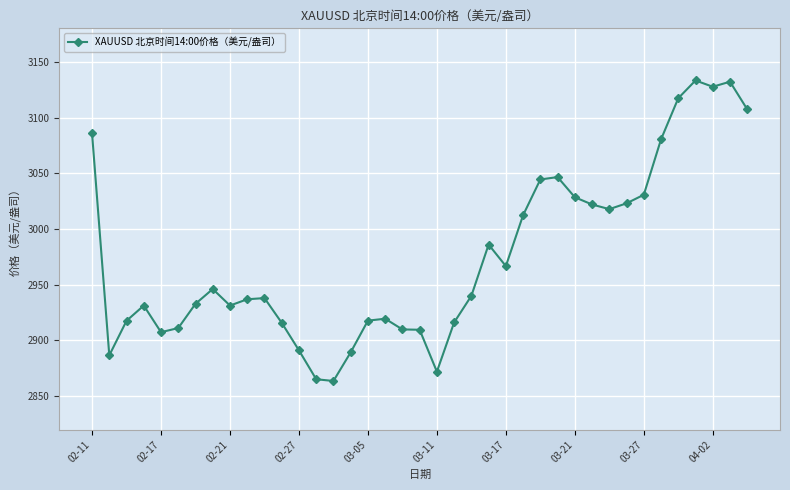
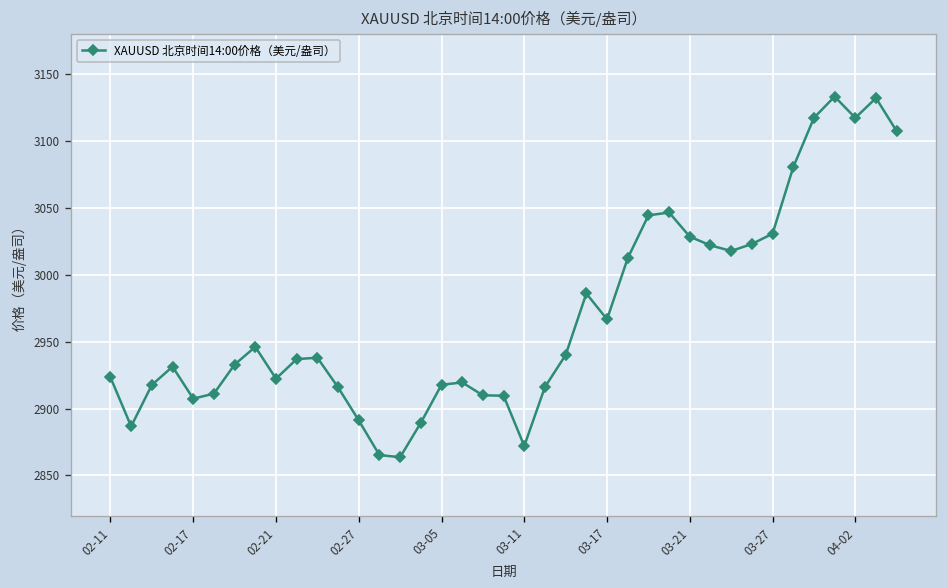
  {
-   "02-11": 3086,
+   "02-11": 2923,
    "02-17": 2907,
-   "02-21": 2931,
+   "02-21": 2922,
    "02-27": 2891,
    "03-05": 2918,
    "03-11": 2872,
    "03-17": 2967,
    "03-21": 3028,
    "03-27": 3031,
-   "04-02": 3128
+   "04-02": 3117
  }
